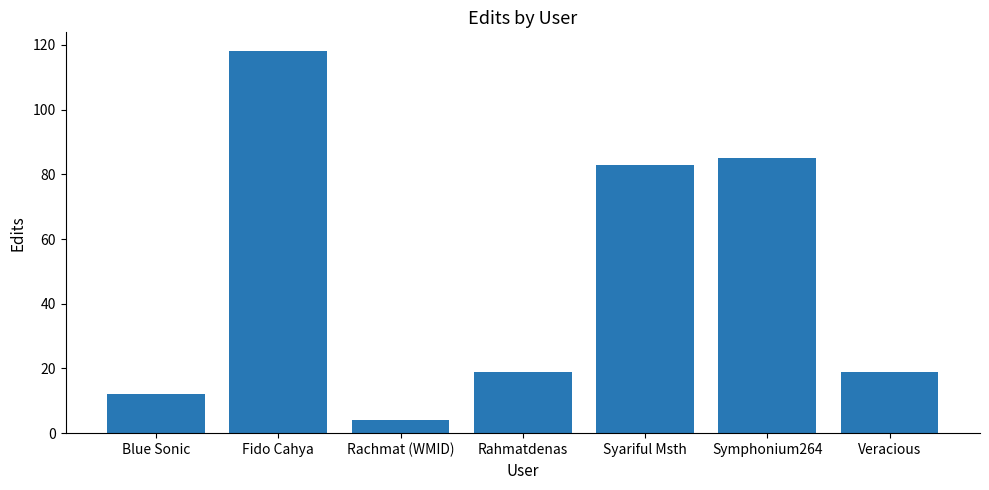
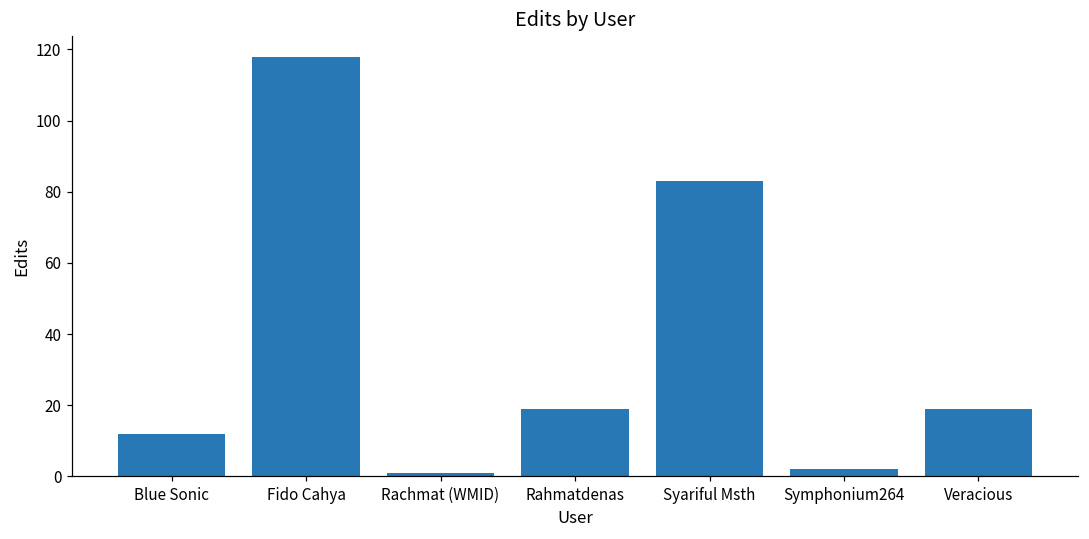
  {
    "Blue Sonic": 12,
    "Fido Cahya": 118,
-   "Rachmat (WMID)": 4,
+   "Rachmat (WMID)": 1,
    "Rahmatdenas": 19,
    "Syariful Msth": 83,
-   "Symphonium264": 85,
+   "Symphonium264": 2,
    "Veracious": 19
  }
